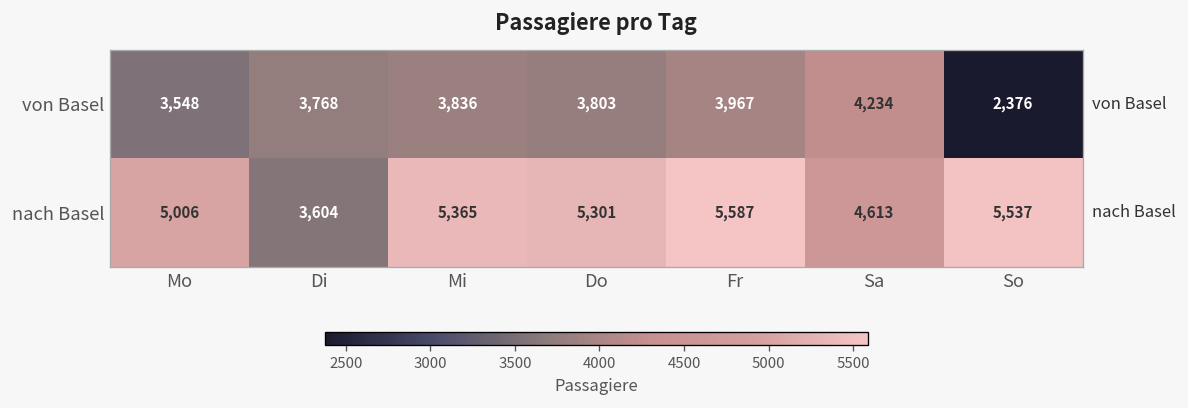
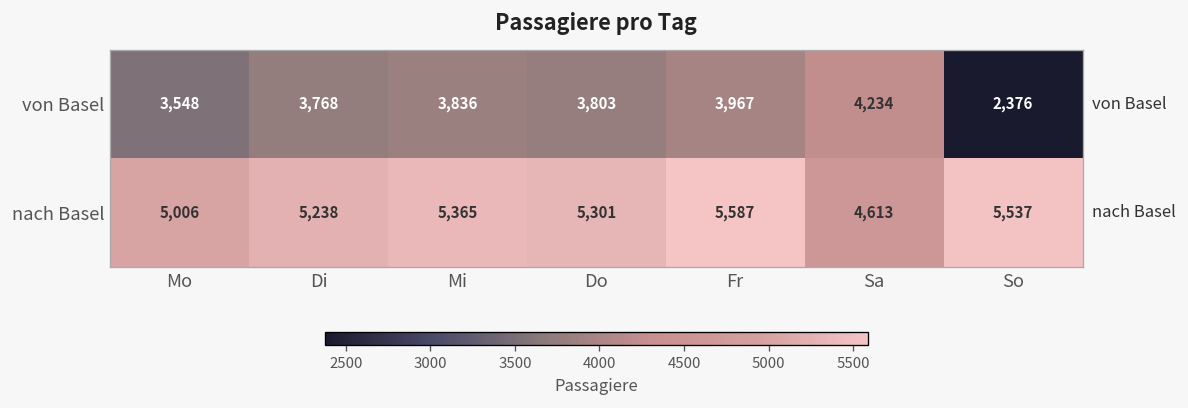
  {
    "von Basel": {
      "Mo": "3,548",
      "Di": "3,768",
      "Mi": "3,836",
      "Do": "3,803",
      "Fr": "3,967",
      "Sa": "4,234",
      "So": "2,376"
    },
    "nach Basel": {
      "Mo": "5,006",
-     "Di": "3,604",
+     "Di": "5,238",
      "Mi": "5,365",
      "Do": "5,301",
      "Fr": "5,587",
      "Sa": "4,613",
      "So": "5,537"
    }
  }
